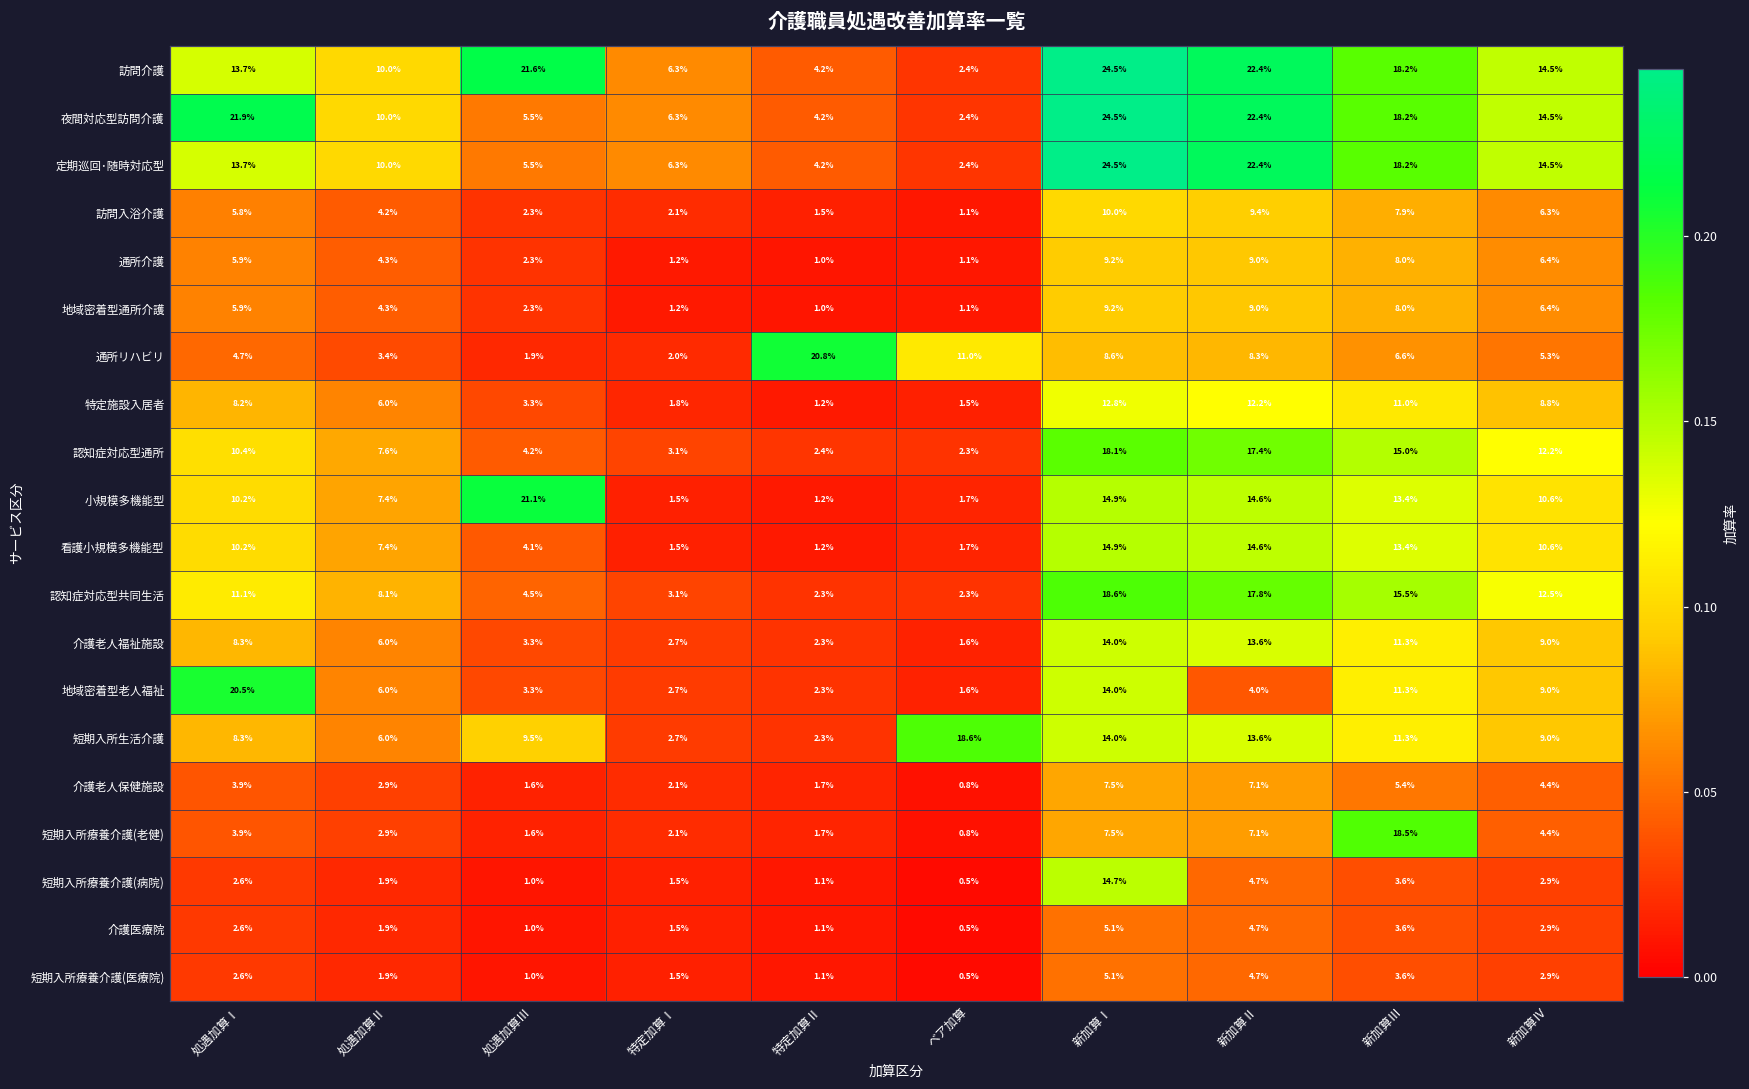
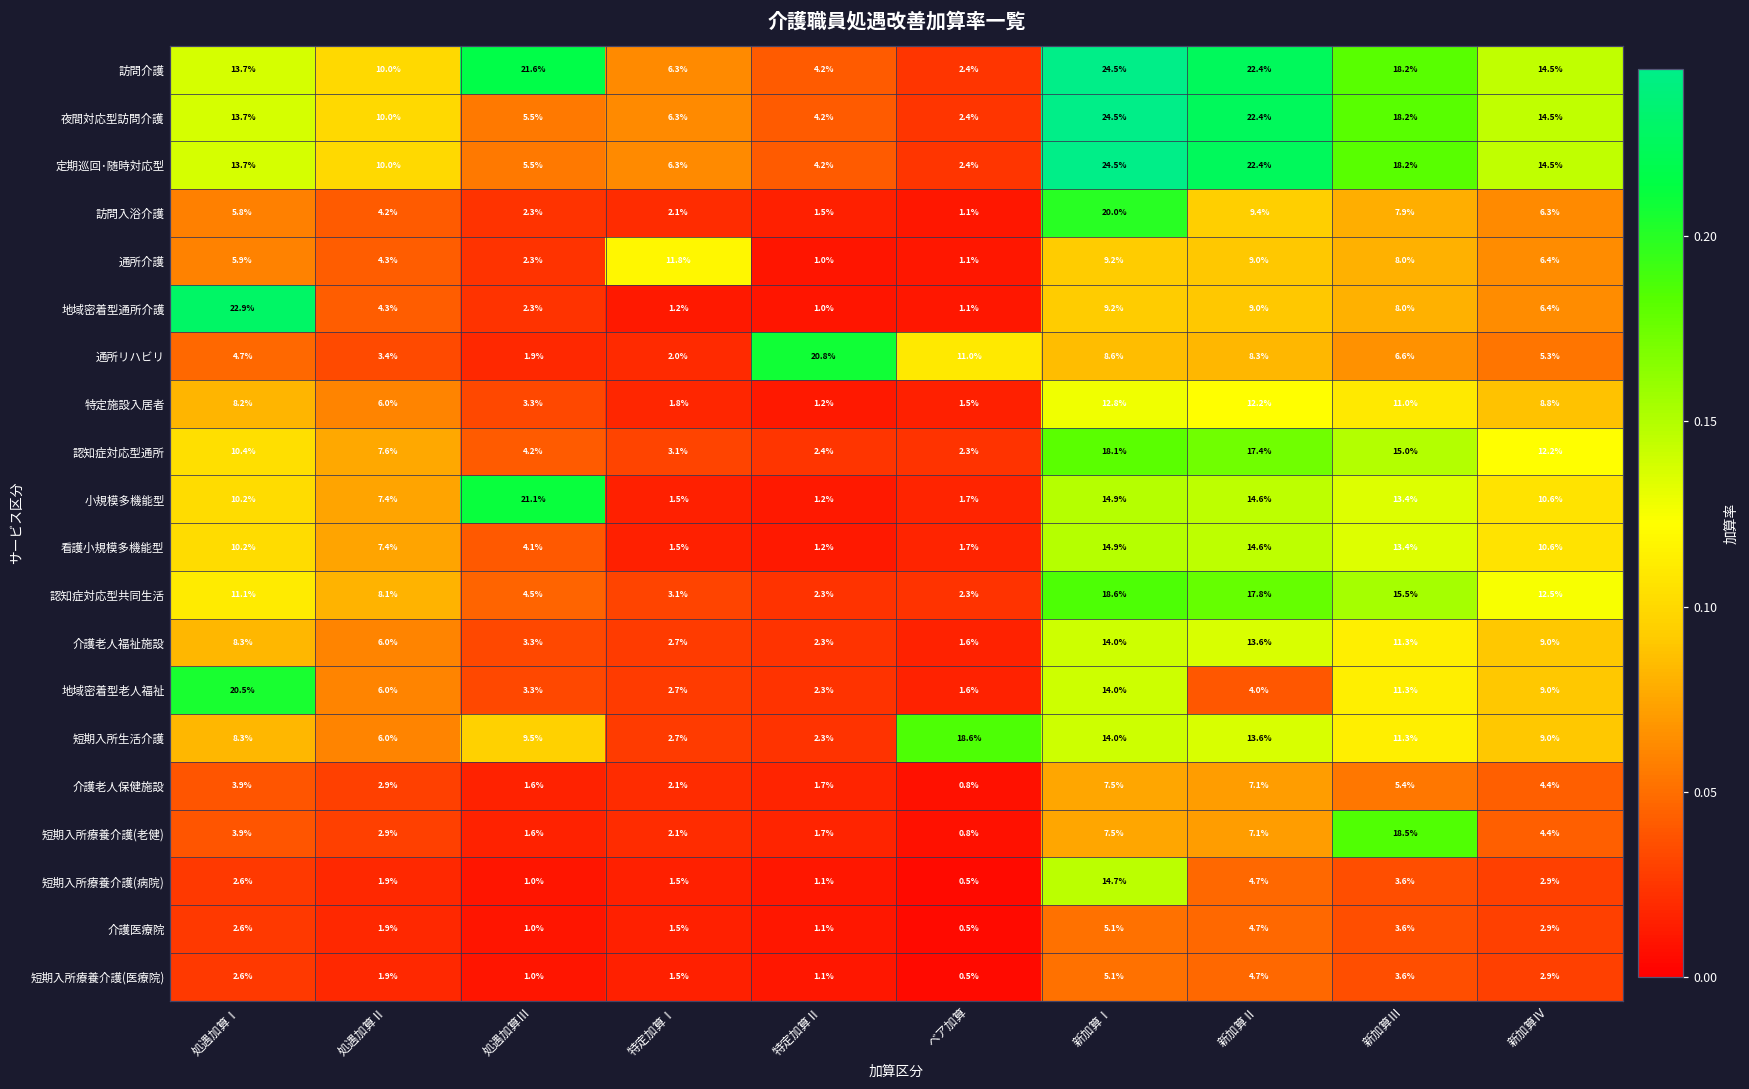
  {
    "訪問介護": {
      "処遇加算Ⅰ": "13.7%",
      "処遇加算Ⅱ": "10.0%",
      "処遇加算Ⅲ": "21.6%",
      "特定加算Ⅰ": "6.3%",
      "特定加算Ⅱ": "4.2%",
      "ベア加算": "2.4%",
      "新加算Ⅰ": "24.5%",
      "新加算Ⅱ": "22.4%",
      "新加算Ⅲ": "18.2%",
      "新加算Ⅳ": "14.5%"
    },
    "夜間対応型訪問介護": {
-     "処遇加算Ⅰ": "21.9%",
+     "処遇加算Ⅰ": "13.7%",
      "処遇加算Ⅱ": "10.0%",
      "処遇加算Ⅲ": "5.5%",
      "特定加算Ⅰ": "6.3%",
      "特定加算Ⅱ": "4.2%",
      "ベア加算": "2.4%",
      "新加算Ⅰ": "24.5%",
      "新加算Ⅱ": "22.4%",
      "新加算Ⅲ": "18.2%",
      "新加算Ⅳ": "14.5%"
    },
    "定期巡回･随時対応型": {
      "処遇加算Ⅰ": "13.7%",
      "処遇加算Ⅱ": "10.0%",
      "処遇加算Ⅲ": "5.5%",
      "特定加算Ⅰ": "6.3%",
      "特定加算Ⅱ": "4.2%",
      "ベア加算": "2.4%",
      "新加算Ⅰ": "24.5%",
      "新加算Ⅱ": "22.4%",
      "新加算Ⅲ": "18.2%",
      "新加算Ⅳ": "14.5%"
    },
    "訪問入浴介護": {
      "処遇加算Ⅰ": "5.8%",
      "処遇加算Ⅱ": "4.2%",
      "処遇加算Ⅲ": "2.3%",
      "特定加算Ⅰ": "2.1%",
      "特定加算Ⅱ": "1.5%",
      "ベア加算": "1.1%",
-     "新加算Ⅰ": "10.0%",
+     "新加算Ⅰ": "20.0%",
      "新加算Ⅱ": "9.4%",
      "新加算Ⅲ": "7.9%",
      "新加算Ⅳ": "6.3%"
    },
    "通所介護": {
      "処遇加算Ⅰ": "5.9%",
      "処遇加算Ⅱ": "4.3%",
      "処遇加算Ⅲ": "2.3%",
-     "特定加算Ⅰ": "1.2%",
+     "特定加算Ⅰ": "11.8%",
      "特定加算Ⅱ": "1.0%",
      "ベア加算": "1.1%",
      "新加算Ⅰ": "9.2%",
      "新加算Ⅱ": "9.0%",
      "新加算Ⅲ": "8.0%",
      "新加算Ⅳ": "6.4%"
    },
    "地域密着型通所介護": {
-     "処遇加算Ⅰ": "5.9%",
+     "処遇加算Ⅰ": "22.9%",
      "処遇加算Ⅱ": "4.3%",
      "処遇加算Ⅲ": "2.3%",
      "特定加算Ⅰ": "1.2%",
      "特定加算Ⅱ": "1.0%",
      "ベア加算": "1.1%",
      "新加算Ⅰ": "9.2%",
      "新加算Ⅱ": "9.0%",
      "新加算Ⅲ": "8.0%",
      "新加算Ⅳ": "6.4%"
    },
    "通所リハビリ": {
      "処遇加算Ⅰ": "4.7%",
      "処遇加算Ⅱ": "3.4%",
      "処遇加算Ⅲ": "1.9%",
      "特定加算Ⅰ": "2.0%",
      "特定加算Ⅱ": "20.8%",
      "ベア加算": "11.0%",
      "新加算Ⅰ": "8.6%",
      "新加算Ⅱ": "8.3%",
      "新加算Ⅲ": "6.6%",
      "新加算Ⅳ": "5.3%"
    },
    "特定施設入居者": {
      "処遇加算Ⅰ": "8.2%",
      "処遇加算Ⅱ": "6.0%",
      "処遇加算Ⅲ": "3.3%",
      "特定加算Ⅰ": "1.8%",
      "特定加算Ⅱ": "1.2%",
      "ベア加算": "1.5%",
      "新加算Ⅰ": "12.8%",
      "新加算Ⅱ": "12.2%",
      "新加算Ⅲ": "11.0%",
      "新加算Ⅳ": "8.8%"
    },
    "認知症対応型通所": {
      "処遇加算Ⅰ": "10.4%",
      "処遇加算Ⅱ": "7.6%",
      "処遇加算Ⅲ": "4.2%",
      "特定加算Ⅰ": "3.1%",
      "特定加算Ⅱ": "2.4%",
      "ベア加算": "2.3%",
      "新加算Ⅰ": "18.1%",
      "新加算Ⅱ": "17.4%",
      "新加算Ⅲ": "15.0%",
      "新加算Ⅳ": "12.2%"
    },
    "小規模多機能型": {
      "処遇加算Ⅰ": "10.2%",
      "処遇加算Ⅱ": "7.4%",
      "処遇加算Ⅲ": "21.1%",
      "特定加算Ⅰ": "1.5%",
      "特定加算Ⅱ": "1.2%",
      "ベア加算": "1.7%",
      "新加算Ⅰ": "14.9%",
      "新加算Ⅱ": "14.6%",
      "新加算Ⅲ": "13.4%",
      "新加算Ⅳ": "10.6%"
    },
    "看護小規模多機能型": {
      "処遇加算Ⅰ": "10.2%",
      "処遇加算Ⅱ": "7.4%",
      "処遇加算Ⅲ": "4.1%",
      "特定加算Ⅰ": "1.5%",
      "特定加算Ⅱ": "1.2%",
      "ベア加算": "1.7%",
      "新加算Ⅰ": "14.9%",
      "新加算Ⅱ": "14.6%",
      "新加算Ⅲ": "13.4%",
      "新加算Ⅳ": "10.6%"
    },
    "認知症対応型共同生活": {
      "処遇加算Ⅰ": "11.1%",
      "処遇加算Ⅱ": "8.1%",
      "処遇加算Ⅲ": "4.5%",
      "特定加算Ⅰ": "3.1%",
      "特定加算Ⅱ": "2.3%",
      "ベア加算": "2.3%",
      "新加算Ⅰ": "18.6%",
      "新加算Ⅱ": "17.8%",
      "新加算Ⅲ": "15.5%",
      "新加算Ⅳ": "12.5%"
    },
    "介護老人福祉施設": {
      "処遇加算Ⅰ": "8.3%",
      "処遇加算Ⅱ": "6.0%",
      "処遇加算Ⅲ": "3.3%",
      "特定加算Ⅰ": "2.7%",
      "特定加算Ⅱ": "2.3%",
      "ベア加算": "1.6%",
      "新加算Ⅰ": "14.0%",
      "新加算Ⅱ": "13.6%",
      "新加算Ⅲ": "11.3%",
      "新加算Ⅳ": "9.0%"
    },
    "地域密着型老人福祉": {
      "処遇加算Ⅰ": "20.5%",
      "処遇加算Ⅱ": "6.0%",
      "処遇加算Ⅲ": "3.3%",
      "特定加算Ⅰ": "2.7%",
      "特定加算Ⅱ": "2.3%",
      "ベア加算": "1.6%",
      "新加算Ⅰ": "14.0%",
      "新加算Ⅱ": "4.0%",
      "新加算Ⅲ": "11.3%",
      "新加算Ⅳ": "9.0%"
    },
    "短期入所生活介護": {
      "処遇加算Ⅰ": "8.3%",
      "処遇加算Ⅱ": "6.0%",
      "処遇加算Ⅲ": "9.5%",
      "特定加算Ⅰ": "2.7%",
      "特定加算Ⅱ": "2.3%",
      "ベア加算": "18.6%",
      "新加算Ⅰ": "14.0%",
      "新加算Ⅱ": "13.6%",
      "新加算Ⅲ": "11.3%",
      "新加算Ⅳ": "9.0%"
    },
    "介護老人保健施設": {
      "処遇加算Ⅰ": "3.9%",
      "処遇加算Ⅱ": "2.9%",
      "処遇加算Ⅲ": "1.6%",
      "特定加算Ⅰ": "2.1%",
      "特定加算Ⅱ": "1.7%",
      "ベア加算": "0.8%",
      "新加算Ⅰ": "7.5%",
      "新加算Ⅱ": "7.1%",
      "新加算Ⅲ": "5.4%",
      "新加算Ⅳ": "4.4%"
    },
    "短期入所療養介護(老健)": {
      "処遇加算Ⅰ": "3.9%",
      "処遇加算Ⅱ": "2.9%",
      "処遇加算Ⅲ": "1.6%",
      "特定加算Ⅰ": "2.1%",
      "特定加算Ⅱ": "1.7%",
      "ベア加算": "0.8%",
      "新加算Ⅰ": "7.5%",
      "新加算Ⅱ": "7.1%",
      "新加算Ⅲ": "18.5%",
      "新加算Ⅳ": "4.4%"
    },
    "短期入所療養介護(病院)": {
      "処遇加算Ⅰ": "2.6%",
      "処遇加算Ⅱ": "1.9%",
      "処遇加算Ⅲ": "1.0%",
      "特定加算Ⅰ": "1.5%",
      "特定加算Ⅱ": "1.1%",
      "ベア加算": "0.5%",
      "新加算Ⅰ": "14.7%",
      "新加算Ⅱ": "4.7%",
      "新加算Ⅲ": "3.6%",
      "新加算Ⅳ": "2.9%"
    },
    "介護医療院": {
      "処遇加算Ⅰ": "2.6%",
      "処遇加算Ⅱ": "1.9%",
      "処遇加算Ⅲ": "1.0%",
      "特定加算Ⅰ": "1.5%",
      "特定加算Ⅱ": "1.1%",
      "ベア加算": "0.5%",
      "新加算Ⅰ": "5.1%",
      "新加算Ⅱ": "4.7%",
      "新加算Ⅲ": "3.6%",
      "新加算Ⅳ": "2.9%"
    },
    "短期入所療養介護(医療院)": {
      "処遇加算Ⅰ": "2.6%",
      "処遇加算Ⅱ": "1.9%",
      "処遇加算Ⅲ": "1.0%",
      "特定加算Ⅰ": "1.5%",
      "特定加算Ⅱ": "1.1%",
      "ベア加算": "0.5%",
      "新加算Ⅰ": "5.1%",
      "新加算Ⅱ": "4.7%",
      "新加算Ⅲ": "3.6%",
      "新加算Ⅳ": "2.9%"
    }
  }
